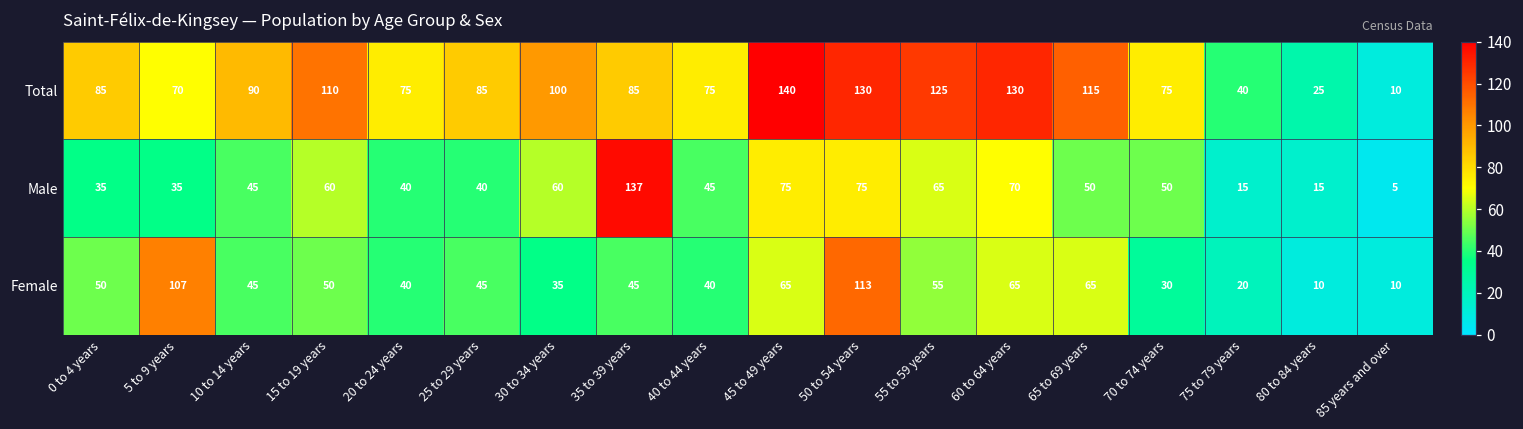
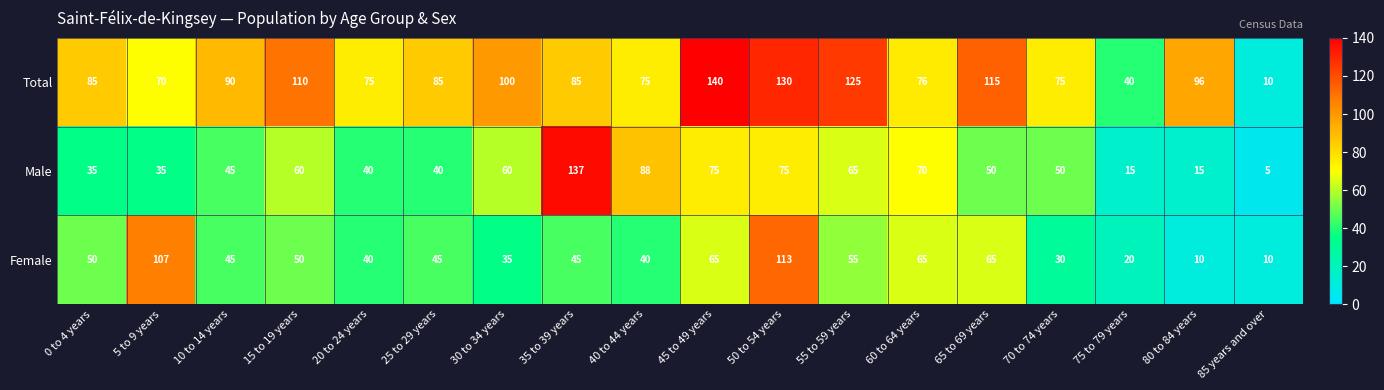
  {
    "Total": {
      "0 to 4 years": 85,
      "5 to 9 years": 70,
      "10 to 14 years": 90,
      "15 to 19 years": 110,
      "20 to 24 years": 75,
      "25 to 29 years": 85,
      "30 to 34 years": 100,
      "35 to 39 years": 85,
      "40 to 44 years": 75,
      "45 to 49 years": 140,
      "50 to 54 years": 130,
      "55 to 59 years": 125,
-     "60 to 64 years": 130,
+     "60 to 64 years": 76,
      "65 to 69 years": 115,
      "70 to 74 years": 75,
      "75 to 79 years": 40,
-     "80 to 84 years": 25,
+     "80 to 84 years": 96,
      "85 years and over": 10
    },
    "Male": {
      "0 to 4 years": 35,
      "5 to 9 years": 35,
      "10 to 14 years": 45,
      "15 to 19 years": 60,
      "20 to 24 years": 40,
      "25 to 29 years": 40,
      "30 to 34 years": 60,
      "35 to 39 years": 137,
-     "40 to 44 years": 45,
+     "40 to 44 years": 88,
      "45 to 49 years": 75,
      "50 to 54 years": 75,
      "55 to 59 years": 65,
      "60 to 64 years": 70,
      "65 to 69 years": 50,
      "70 to 74 years": 50,
      "75 to 79 years": 15,
      "80 to 84 years": 15,
      "85 years and over": 5
    },
    "Female": {
      "0 to 4 years": 50,
      "5 to 9 years": 107,
      "10 to 14 years": 45,
      "15 to 19 years": 50,
      "20 to 24 years": 40,
      "25 to 29 years": 45,
      "30 to 34 years": 35,
      "35 to 39 years": 45,
      "40 to 44 years": 40,
      "45 to 49 years": 65,
      "50 to 54 years": 113,
      "55 to 59 years": 55,
      "60 to 64 years": 65,
      "65 to 69 years": 65,
      "70 to 74 years": 30,
      "75 to 79 years": 20,
      "80 to 84 years": 10,
      "85 years and over": 10
    }
  }
